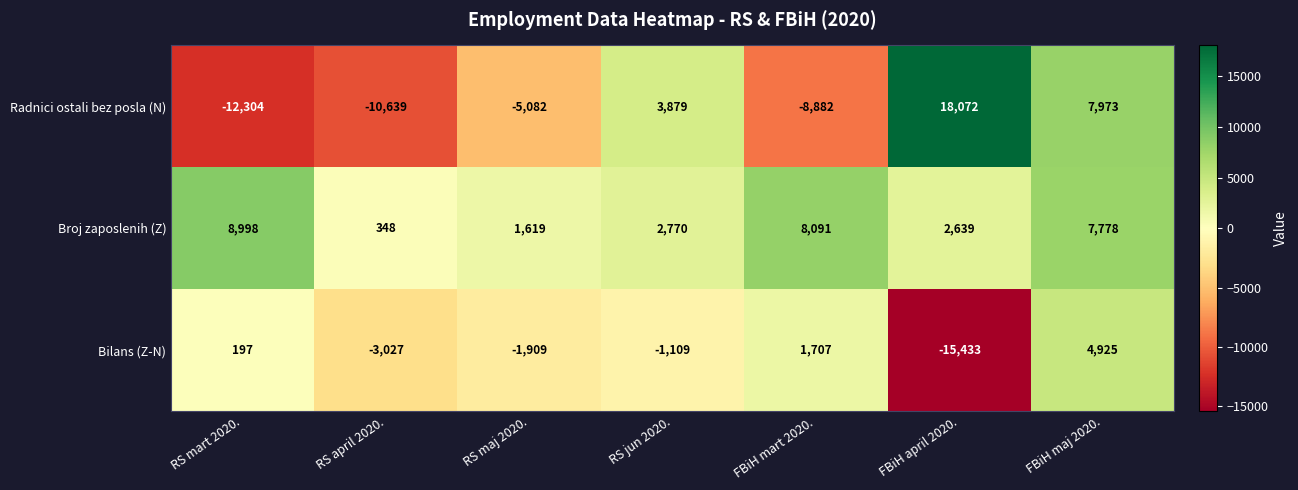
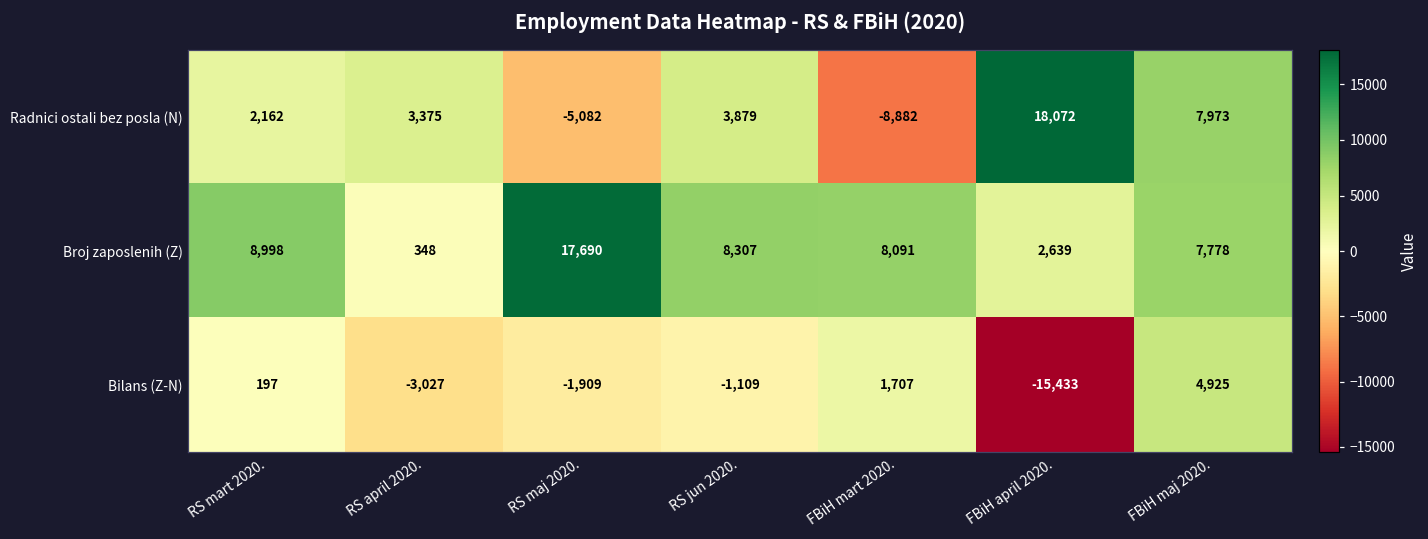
  {
    "Radnici ostali bez posla (N)": {
-     "RS mart 2020.": "-12,304",
-     "RS april 2020.": "-10,639",
+     "RS mart 2020.": "2,162",
+     "RS april 2020.": "3,375",
      "RS maj 2020.": "-5,082",
      "RS jun 2020.": "3,879",
      "FBiH mart 2020.": "-8,882",
      "FBiH april 2020.": "18,072",
      "FBiH maj 2020.": "7,973"
    },
    "Broj zaposlenih (Z)": {
      "RS mart 2020.": "8,998",
      "RS april 2020.": "348",
-     "RS maj 2020.": "1,619",
-     "RS jun 2020.": "2,770",
+     "RS maj 2020.": "17,690",
+     "RS jun 2020.": "8,307",
      "FBiH mart 2020.": "8,091",
      "FBiH april 2020.": "2,639",
      "FBiH maj 2020.": "7,778"
    },
    "Bilans (Z-N)": {
      "RS mart 2020.": "197",
      "RS april 2020.": "-3,027",
      "RS maj 2020.": "-1,909",
      "RS jun 2020.": "-1,109",
      "FBiH mart 2020.": "1,707",
      "FBiH april 2020.": "-15,433",
      "FBiH maj 2020.": "4,925"
    }
  }
